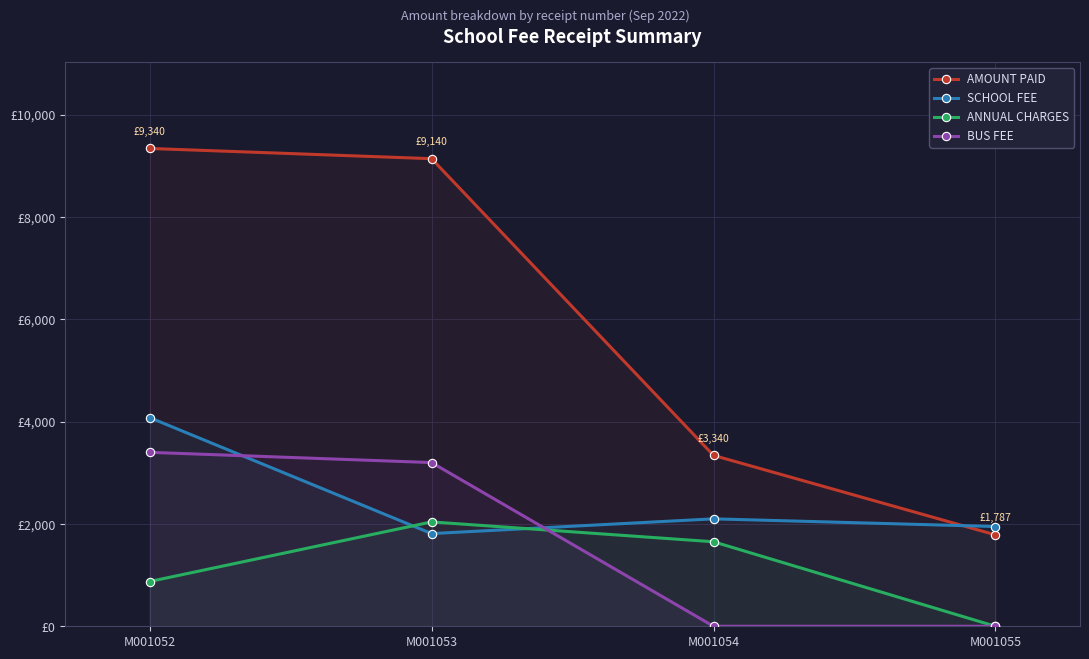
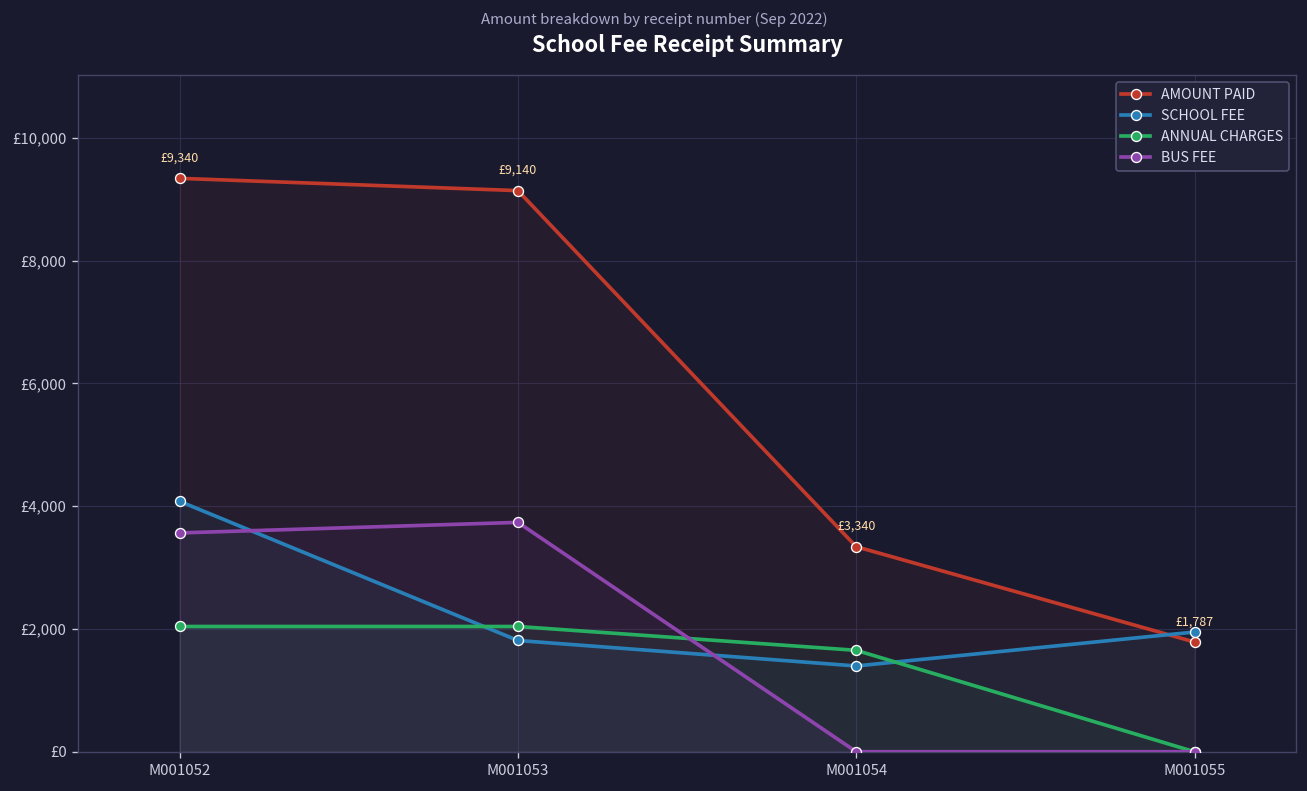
  {
    "AMOUNT PAID": {
      "M001052": "£9,340",
      "M001053": "£9,140",
      "M001054": "£3,340",
      "M001055": "£1,787"
    },
    "SCHOOL FEE": {
      "M001052": "£4,100",
      "M001053": "£1,800",
-     "M001054": "£2,100"
+     "M001054": "£1,400"
    },
    "ANNUAL CHARGES": {
-     "M001052": "£900",
+     "M001052": "£2,000",
      "M001053": "£2,000",
      "M001054": "£1,700"
    },
    "BUS FEE": {
-     "M001052": "£3,400",
-     "M001053": "£3,200",
+     "M001052": "£3,600",
+     "M001053": "£3,700",
      "M001054": "£0"
    }
  }
